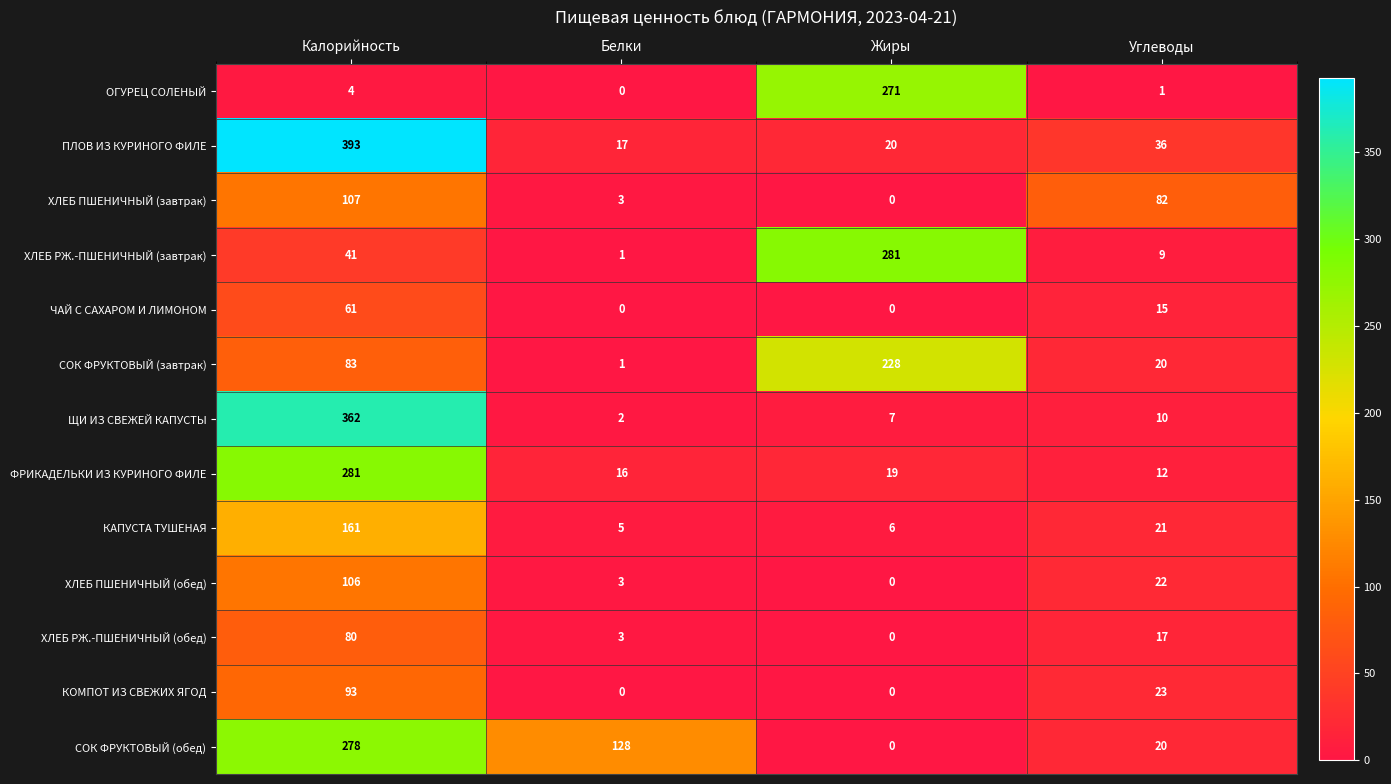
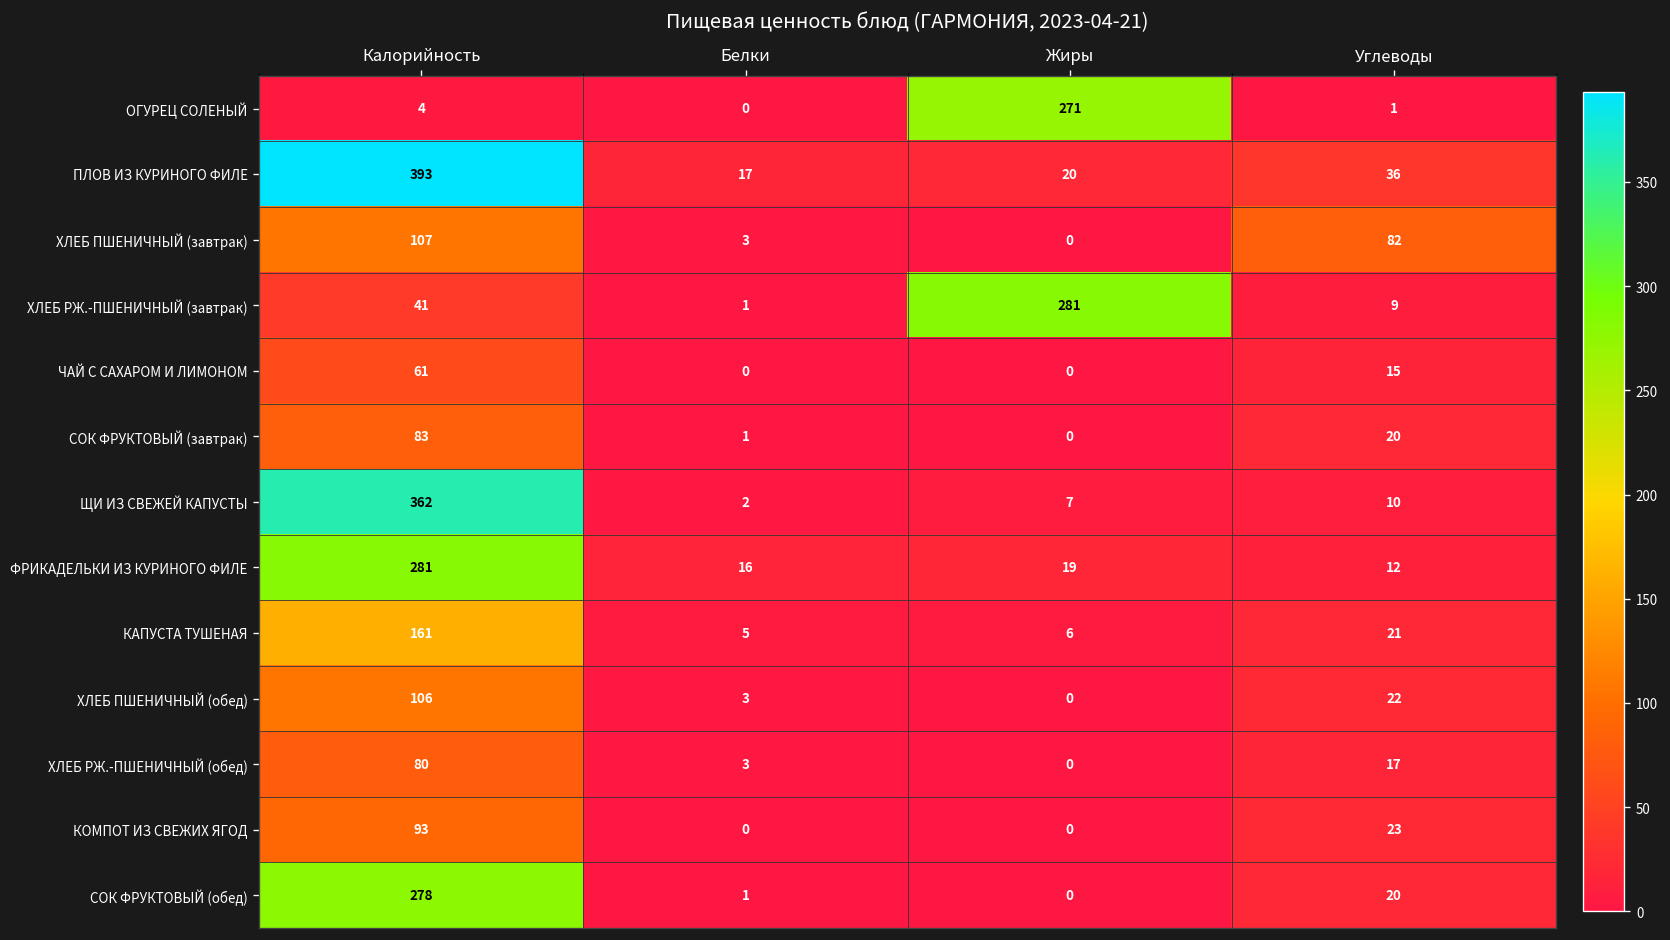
  {
    "ОГУРЕЦ СОЛЕНЫЙ": {
      "Калорийность": 4,
      "Белки": 0,
      "Жиры": 271,
      "Углеводы": 1
    },
    "ПЛОВ ИЗ КУРИНОГО ФИЛЕ": {
      "Калорийность": 393,
      "Белки": 17,
      "Жиры": 20,
      "Углеводы": 36
    },
    "ХЛЕБ ПШЕНИЧНЫЙ (завтрак)": {
      "Калорийность": 107,
      "Белки": 3,
      "Жиры": 0,
      "Углеводы": 82
    },
    "ХЛЕБ РЖ.-ПШЕНИЧНЫЙ (завтрак)": {
      "Калорийность": 41,
      "Белки": 1,
      "Жиры": 281,
      "Углеводы": 9
    },
    "ЧАЙ С САХАРОМ И ЛИМОНОМ": {
      "Калорийность": 61,
      "Белки": 0,
      "Жиры": 0,
      "Углеводы": 15
    },
    "СОК ФРУКТОВЫЙ (завтрак)": {
      "Калорийность": 83,
      "Белки": 1,
-     "Жиры": 228,
+     "Жиры": 0,
      "Углеводы": 20
    },
    "ЩИ ИЗ СВЕЖЕЙ КАПУСТЫ": {
      "Калорийность": 362,
      "Белки": 2,
      "Жиры": 7,
      "Углеводы": 10
    },
    "ФРИКАДЕЛЬКИ ИЗ КУРИНОГО ФИЛЕ": {
      "Калорийность": 281,
      "Белки": 16,
      "Жиры": 19,
      "Углеводы": 12
    },
    "КАПУСТА ТУШЕНАЯ": {
      "Калорийность": 161,
      "Белки": 5,
      "Жиры": 6,
      "Углеводы": 21
    },
    "ХЛЕБ ПШЕНИЧНЫЙ (обед)": {
      "Калорийность": 106,
      "Белки": 3,
      "Жиры": 0,
      "Углеводы": 22
    },
    "ХЛЕБ РЖ.-ПШЕНИЧНЫЙ (обед)": {
      "Калорийность": 80,
      "Белки": 3,
      "Жиры": 0,
      "Углеводы": 17
    },
    "КОМПОТ ИЗ СВЕЖИХ ЯГОД": {
      "Калорийность": 93,
      "Белки": 0,
      "Жиры": 0,
      "Углеводы": 23
    },
    "СОК ФРУКТОВЫЙ (обед)": {
      "Калорийность": 278,
-     "Белки": 128,
+     "Белки": 1,
      "Жиры": 0,
      "Углеводы": 20
    }
  }
